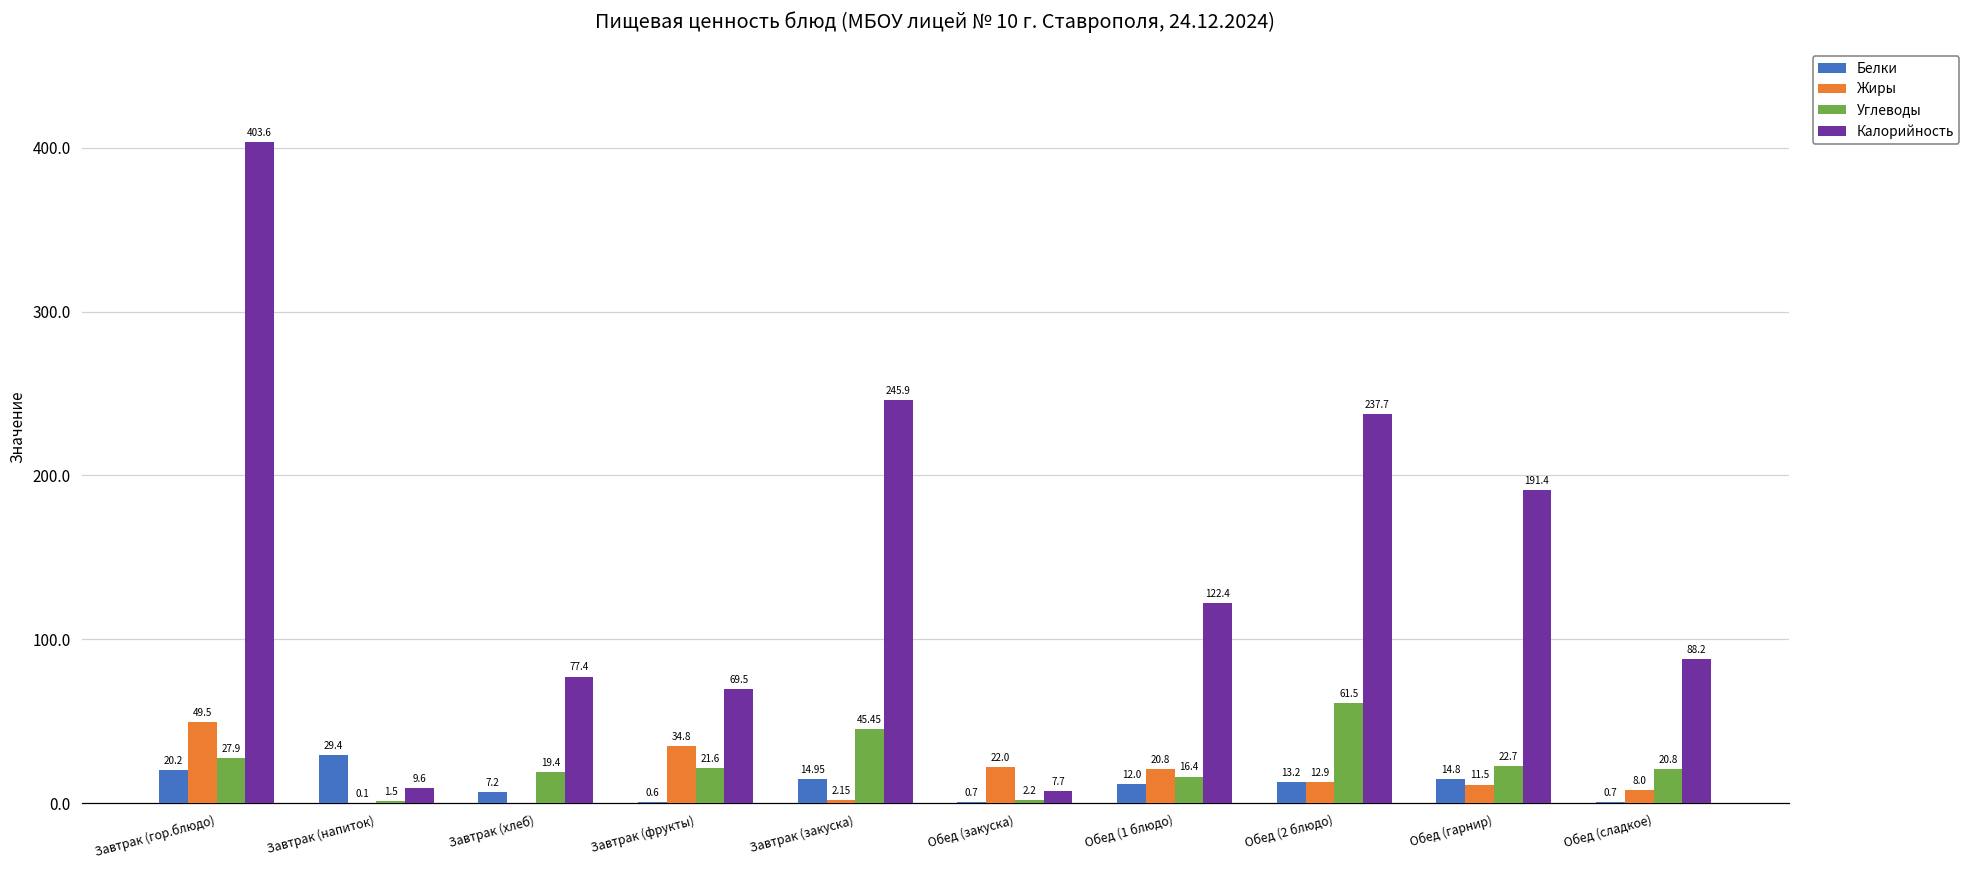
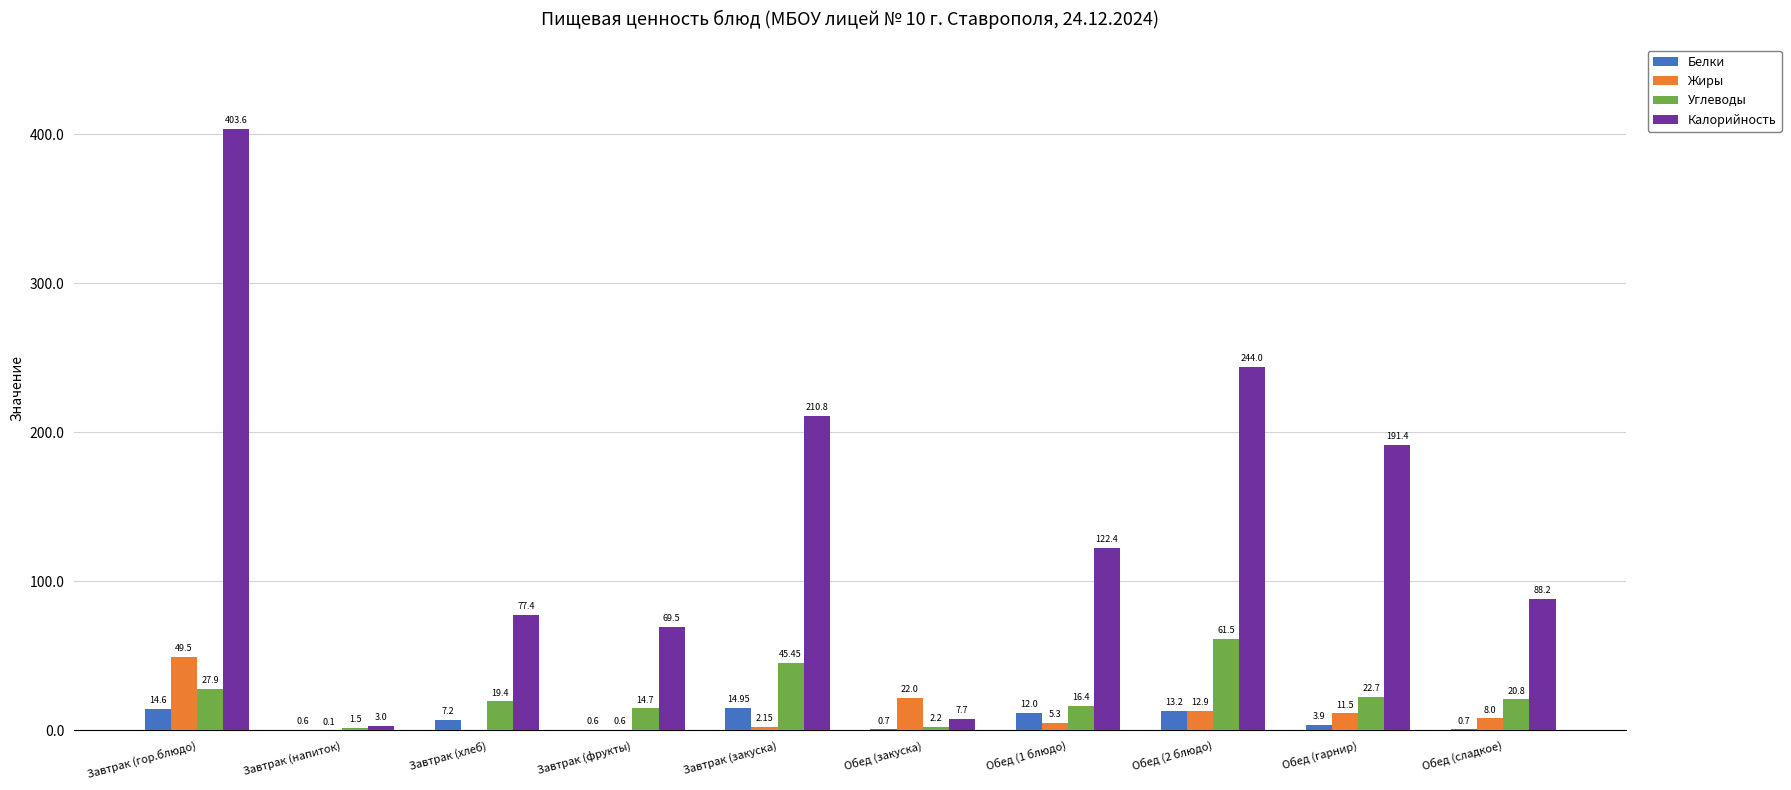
  {
    "Белки": {
-     "Завтрак (гор.блюдо)": 20.2,
-     "Завтрак (напиток)": 29.4,
+     "Завтрак (гор.блюдо)": 14.6,
+     "Завтрак (напиток)": 0.6,
      "Завтрак (хлеб)": 7.2,
      "Завтрак (фрукты)": 0.6,
      "Завтрак (закуска)": 14.95,
      "Обед (закуска)": 0.7,
      "Обед (1 блюдо)": 12.0,
      "Обед (2 блюдо)": 13.2,
-     "Обед (гарнир)": 14.8,
+     "Обед (гарнир)": 3.9,
      "Обед (сладкое)": 0.7
    },
    "Жиры": {
      "Завтрак (гор.блюдо)": 49.5,
      "Завтрак (напиток)": 0.1,
-     "Завтрак (фрукты)": 34.8,
+     "Завтрак (фрукты)": 0.6,
      "Завтрак (закуска)": 2.15,
      "Обед (закуска)": 22.0,
-     "Обед (1 блюдо)": 20.8,
+     "Обед (1 блюдо)": 5.3,
      "Обед (2 блюдо)": 12.9,
      "Обед (гарнир)": 11.5,
      "Обед (сладкое)": 8.0
    },
    "Углеводы": {
      "Завтрак (гор.блюдо)": 27.9,
      "Завтрак (напиток)": 1.5,
      "Завтрак (хлеб)": 19.4,
-     "Завтрак (фрукты)": 21.6,
+     "Завтрак (фрукты)": 14.7,
      "Завтрак (закуска)": 45.45,
      "Обед (закуска)": 2.2,
      "Обед (1 блюдо)": 16.4,
      "Обед (2 блюдо)": 61.5,
      "Обед (гарнир)": 22.7,
      "Обед (сладкое)": 20.8
    },
    "Калорийность": {
      "Завтрак (гор.блюдо)": 403.6,
-     "Завтрак (напиток)": 9.6,
+     "Завтрак (напиток)": 3.0,
      "Завтрак (хлеб)": 77.4,
      "Завтрак (фрукты)": 69.5,
-     "Завтрак (закуска)": 245.9,
+     "Завтрак (закуска)": 210.8,
      "Обед (закуска)": 7.7,
      "Обед (1 блюдо)": 122.4,
-     "Обед (2 блюдо)": 237.7,
+     "Обед (2 блюдо)": 244.0,
      "Обед (гарнир)": 191.4,
      "Обед (сладкое)": 88.2
    }
  }
